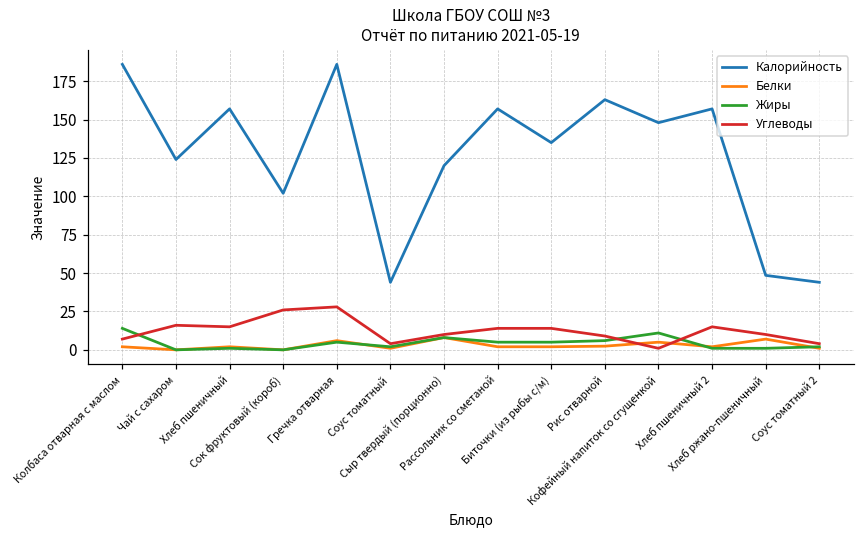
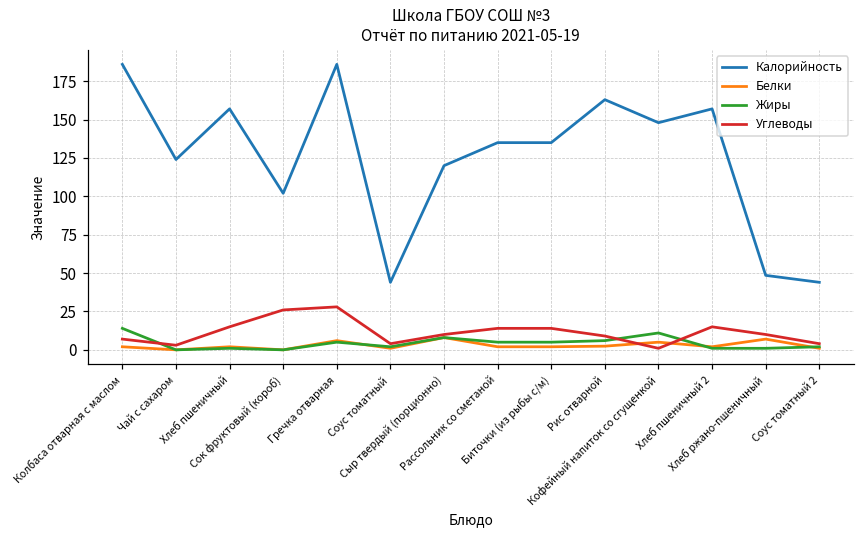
  {
    "Калорийность": {
      "Колбаса отварная с маслом": 186,
      "Чай с сахаром": 124,
      "Хлеб пшеничный": 157,
      "Сок фруктовый (короб)": 102,
      "Гречка отварная": 186,
      "Соус томатный": 44,
      "Сыр твердый (порционно)": 120,
-     "Рассольник со сметаной": 157,
+     "Рассольник со сметаной": 135,
      "Биточки (из рыбы с/м)": 135,
      "Рис отварной": 163,
      "Кофейный напиток со сгущенкой": 148,
      "Хлеб пшеничный 2": 157,
      "Хлеб ржано-пшеничный": 49,
      "Соус томатный 2": 44
    },
    "Белки": {
      "Колбаса отварная с маслом": 2,
      "Рассольник со сметаной": 2,
      "Биточки (из рыбы с/м)": 2,
      "Рис отварной": 2,
      "Кофейный напиток со сгущенкой": 5,
      "Хлеб ржано-пшеничный": 7
    },
    "Жиры": {
      "Колбаса отварная с маслом": 14,
      "Рассольник со сметаной": 5,
      "Биточки (из рыбы с/м)": 5,
      "Рис отварной": 6,
      "Кофейный напиток со сгущенкой": 11,
      "Хлеб ржано-пшеничный": 1
    },
    "Углеводы": {
      "Колбаса отварная с маслом": 7,
-     "Чай с сахаром": 16,
+     "Чай с сахаром": 3,
      "Хлеб пшеничный": 15,
      "Сок фруктовый (короб)": 26,
      "Гречка отварная": 28,
      "Соус томатный": 4,
      "Сыр твердый (порционно)": 10,
      "Рассольник со сметаной": 14,
      "Биточки (из рыбы с/м)": 14,
      "Рис отварной": 9,
      "Кофейный напиток со сгущенкой": 1,
      "Хлеб пшеничный 2": 15,
      "Хлеб ржано-пшеничный": 10,
      "Соус томатный 2": 4
    }
  }
